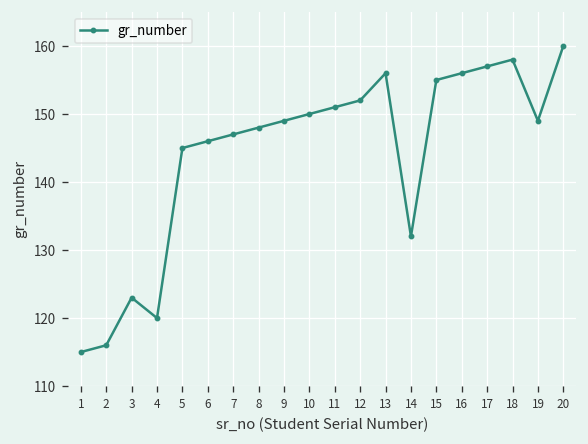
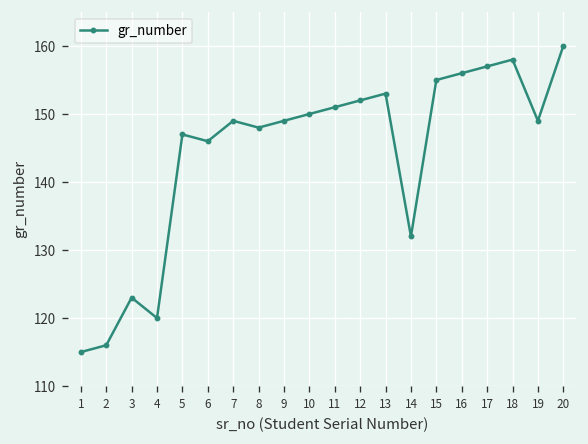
  {
    "1": 115,
    "2": 116,
    "3": 123,
    "4": 120,
-   "5": 145,
+   "5": 147,
    "6": 146,
-   "7": 147,
+   "7": 149,
    "8": 148,
    "9": 149,
    "10": 150,
    "11": 151,
    "12": 152,
-   "13": 156,
+   "13": 153,
    "14": 132,
    "15": 155,
    "16": 156,
    "17": 157,
    "18": 158,
    "19": 149,
    "20": 160
  }
